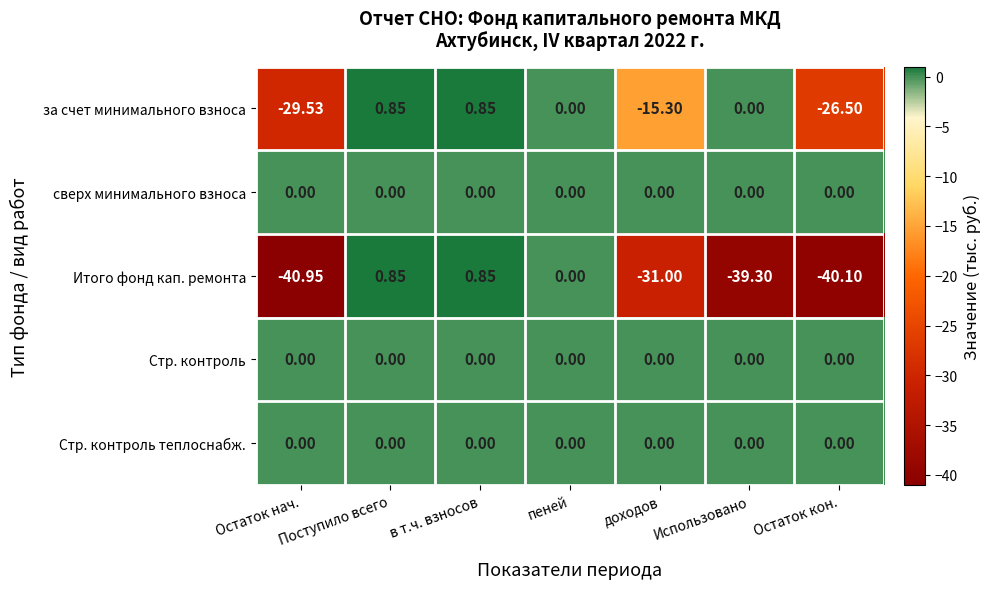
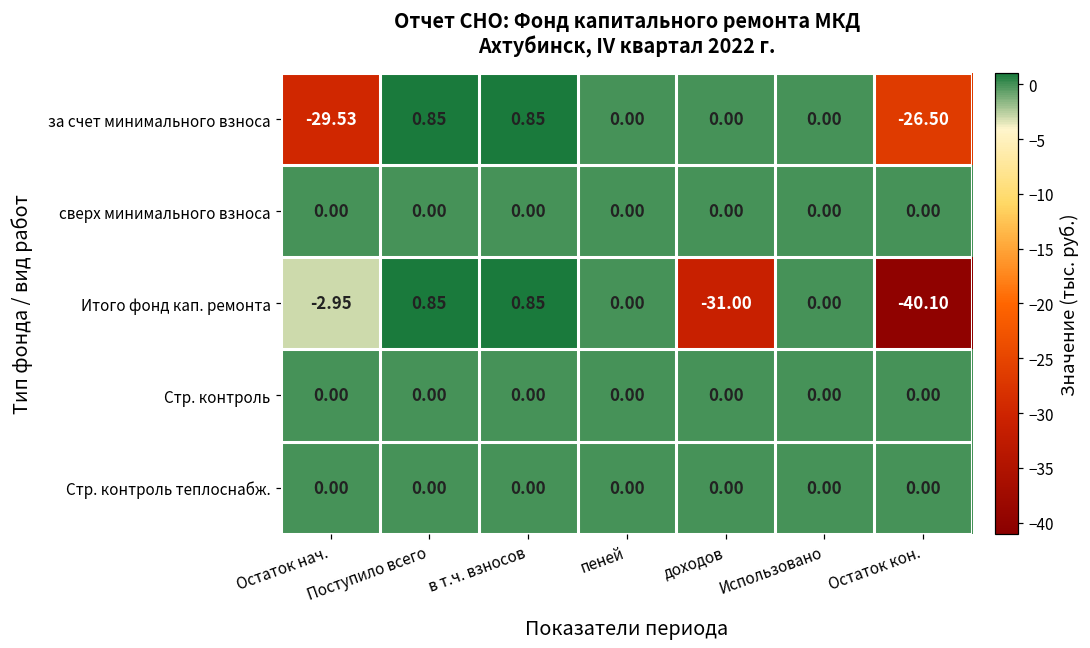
  {
    "за счет минимального взноса": {
      "Остаток нач.": -29.53,
      "Поступило всего": 0.85,
      "в т.ч. взносов": 0.85,
      "пеней": 0.00,
-     "доходов": -15.30,
+     "доходов": 0.00,
      "Использовано": 0.00,
      "Остаток кон.": -26.50
    },
    "сверх минимального взноса": {
      "Остаток нач.": 0.00,
      "Поступило всего": 0.00,
      "в т.ч. взносов": 0.00,
      "пеней": 0.00,
      "доходов": 0.00,
      "Использовано": 0.00,
      "Остаток кон.": 0.00
    },
    "Итого фонд кап. ремонта": {
-     "Остаток нач.": -40.95,
+     "Остаток нач.": -2.95,
      "Поступило всего": 0.85,
      "в т.ч. взносов": 0.85,
      "пеней": 0.00,
      "доходов": -31.00,
-     "Использовано": -39.30,
+     "Использовано": 0.00,
      "Остаток кон.": -40.10
    },
    "Стр. контроль": {
      "Остаток нач.": 0.00,
      "Поступило всего": 0.00,
      "в т.ч. взносов": 0.00,
      "пеней": 0.00,
      "доходов": 0.00,
      "Использовано": 0.00,
      "Остаток кон.": 0.00
    },
    "Стр. контроль теплоснабж.": {
      "Остаток нач.": 0.00,
      "Поступило всего": 0.00,
      "в т.ч. взносов": 0.00,
      "пеней": 0.00,
      "доходов": 0.00,
      "Использовано": 0.00,
      "Остаток кон.": 0.00
    }
  }
